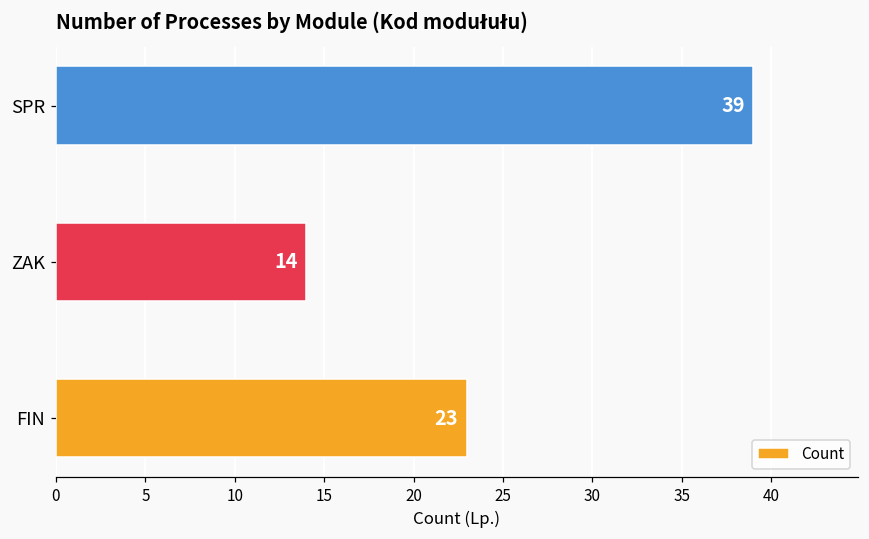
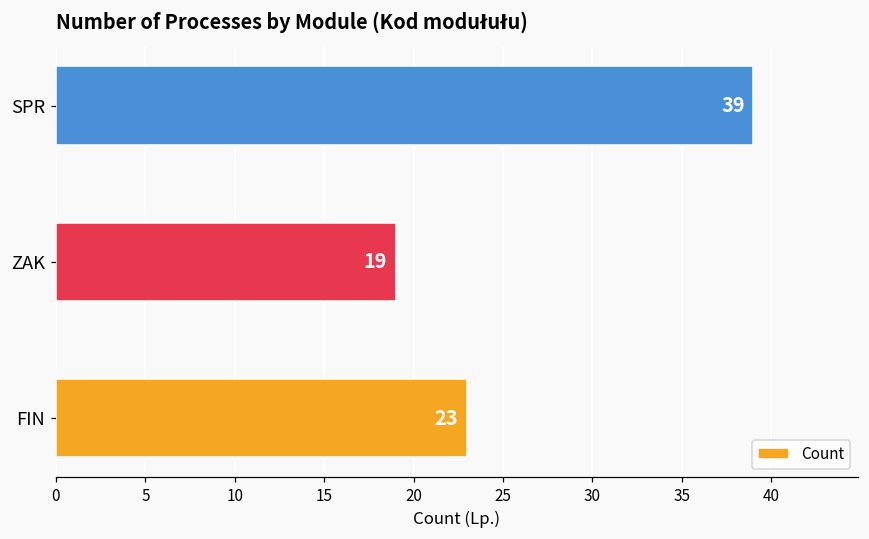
  {
    "SPR": 39,
-   "ZAK": 14,
+   "ZAK": 19,
    "FIN": 23
  }
